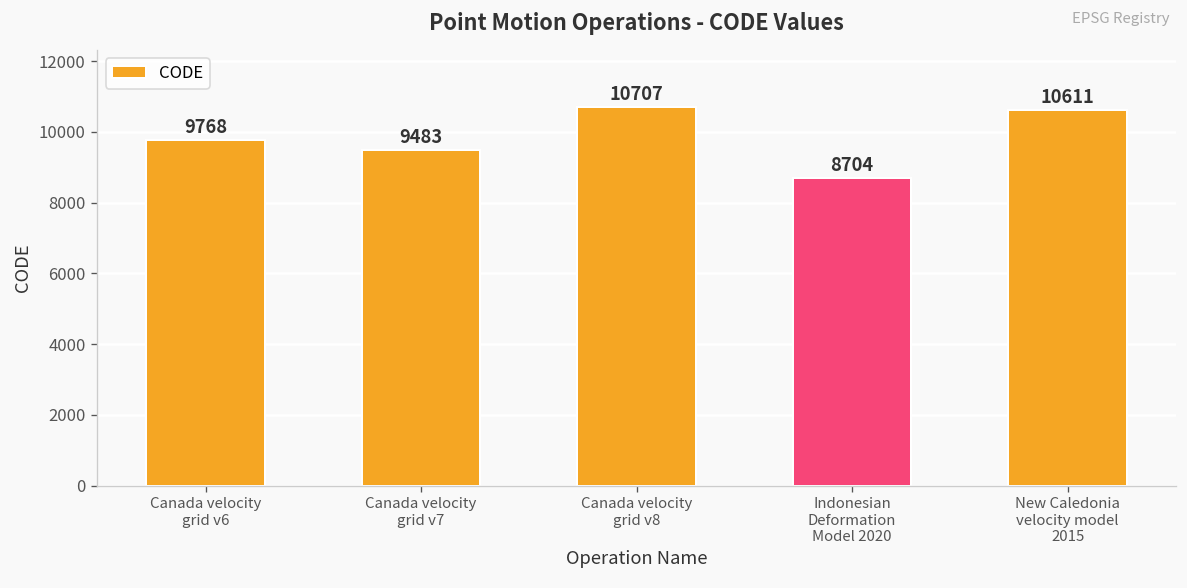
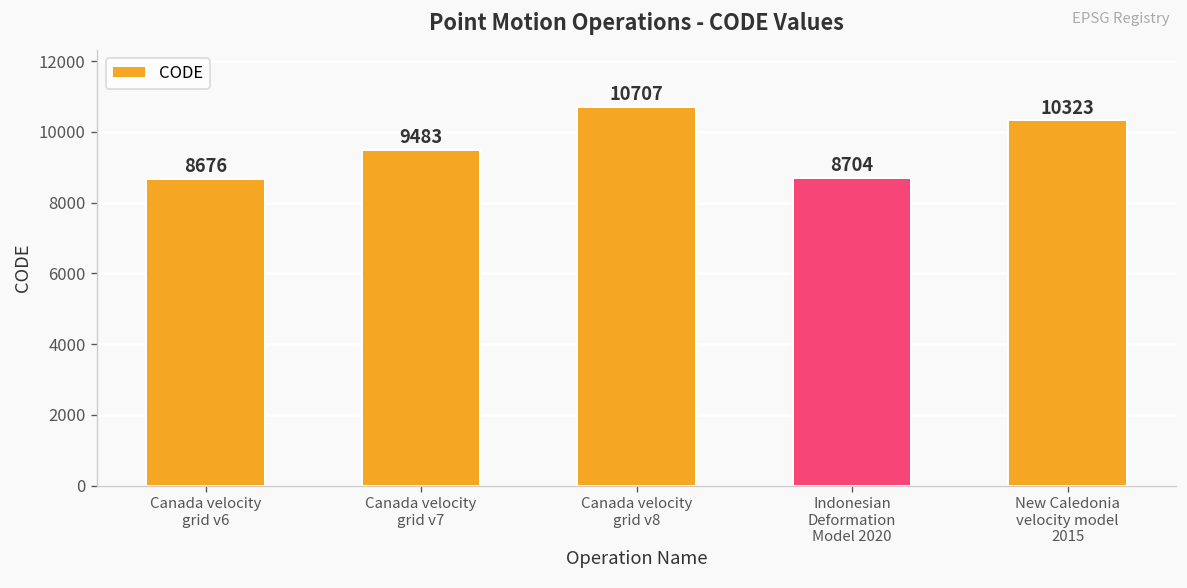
  {
-   "Canada velocity grid v6": 9768,
+   "Canada velocity grid v6": 8676,
    "Canada velocity grid v7": 9483,
    "Canada velocity grid v8": 10707,
    "Indonesian Deformation Model 2020": 8704,
-   "New Caledonia velocity model 2015": 10611
+   "New Caledonia velocity model 2015": 10323
  }
